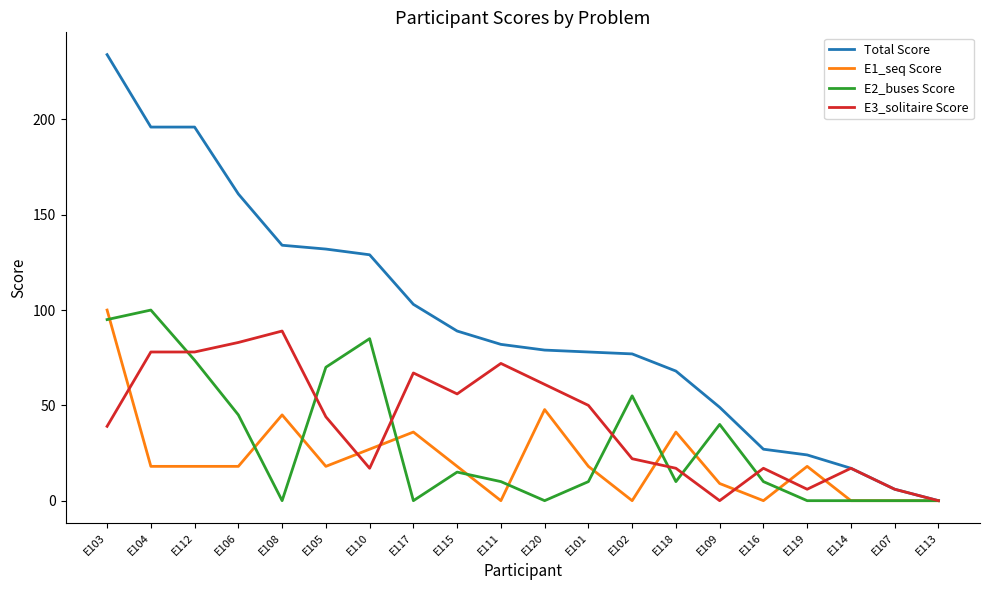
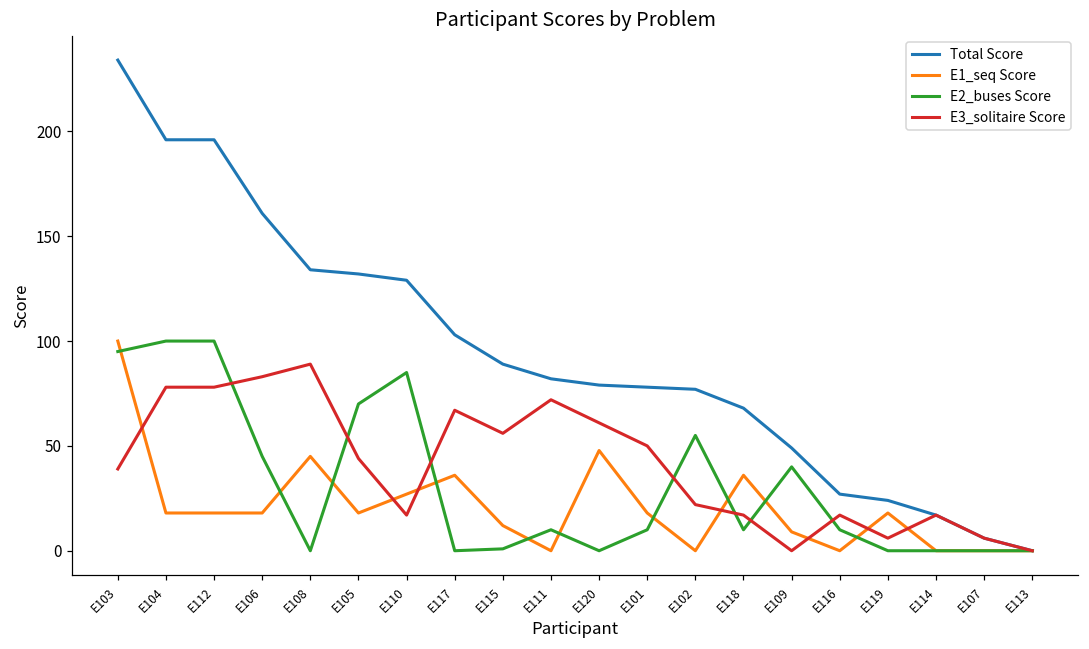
  {
    "Total Score": {
      "E103": 234,
      "E104": 196,
      "E112": 196,
      "E106": 161,
      "E108": 134,
      "E105": 132,
      "E110": 129,
      "E117": 103,
      "E115": 89,
      "E111": 82,
      "E120": 79,
      "E101": 78,
      "E102": 77,
      "E118": 68,
      "E109": 49,
      "E116": 27,
      "E119": 24
    },
    "E1_seq Score": {
      "E103": 100,
      "E104": 18,
      "E112": 18,
      "E106": 18,
      "E108": 45,
      "E105": 18,
      "E110": 27,
      "E117": 36,
-     "E115": 18,
+     "E115": 12,
      "E111": 0,
      "E120": 48,
      "E101": 18,
      "E102": 0,
      "E118": 36,
      "E109": 9,
      "E116": 0,
      "E119": 18
    },
    "E2_buses Score": {
      "E103": 95,
      "E104": 100,
-     "E112": 74,
+     "E112": 100,
      "E106": 45,
      "E108": 0,
      "E105": 70,
      "E110": 85,
      "E117": 0,
-     "E115": 15,
+     "E115": 1,
      "E111": 10,
      "E120": 0,
      "E101": 10,
      "E102": 55,
      "E118": 10,
      "E109": 40,
      "E116": 10,
      "E119": 0
    },
    "E3_solitaire Score": {
      "E103": 39,
      "E104": 78,
      "E112": 78,
      "E106": 83,
      "E108": 89,
      "E105": 44,
      "E110": 17,
      "E117": 67,
      "E115": 56,
      "E111": 72,
      "E120": 61,
      "E101": 50,
      "E102": 22,
      "E118": 17,
      "E109": 0,
      "E116": 17,
      "E119": 6
    }
  }
